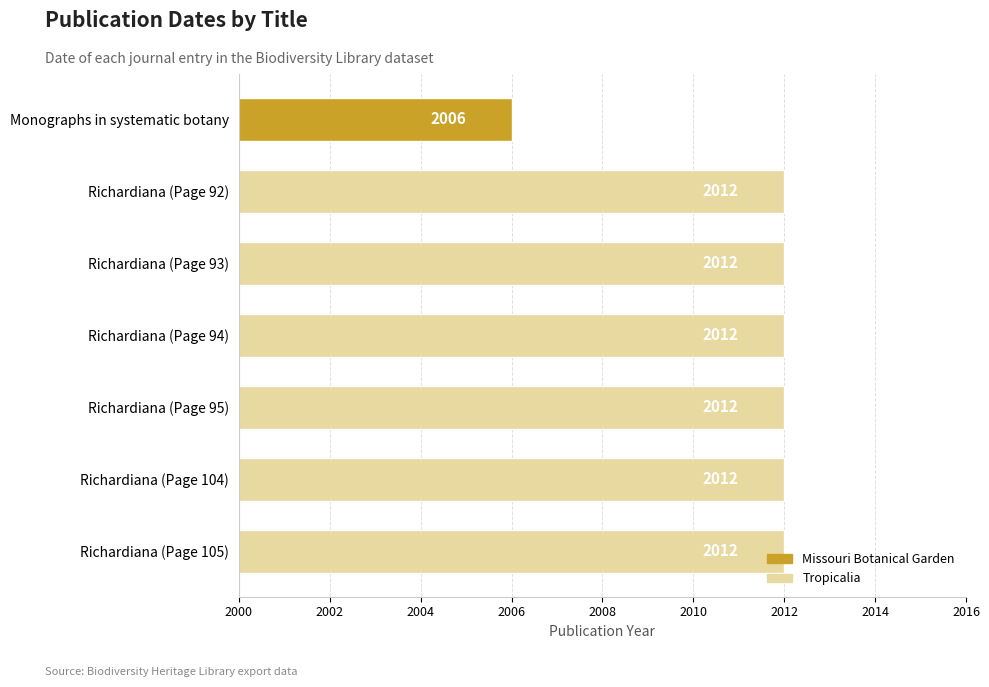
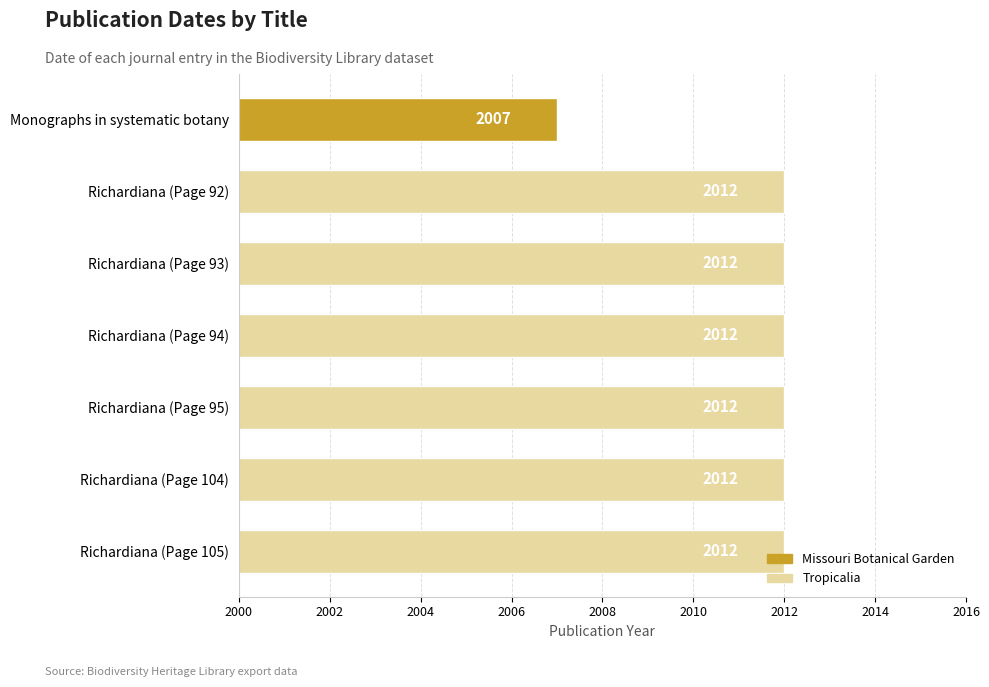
  {
-   "Monographs in systematic botany": 2006,
+   "Monographs in systematic botany": 2007,
    "Richardiana (Page 92)": 2012,
    "Richardiana (Page 93)": 2012,
    "Richardiana (Page 94)": 2012,
    "Richardiana (Page 95)": 2012,
    "Richardiana (Page 104)": 2012,
    "Richardiana (Page 105)": 2012
  }
